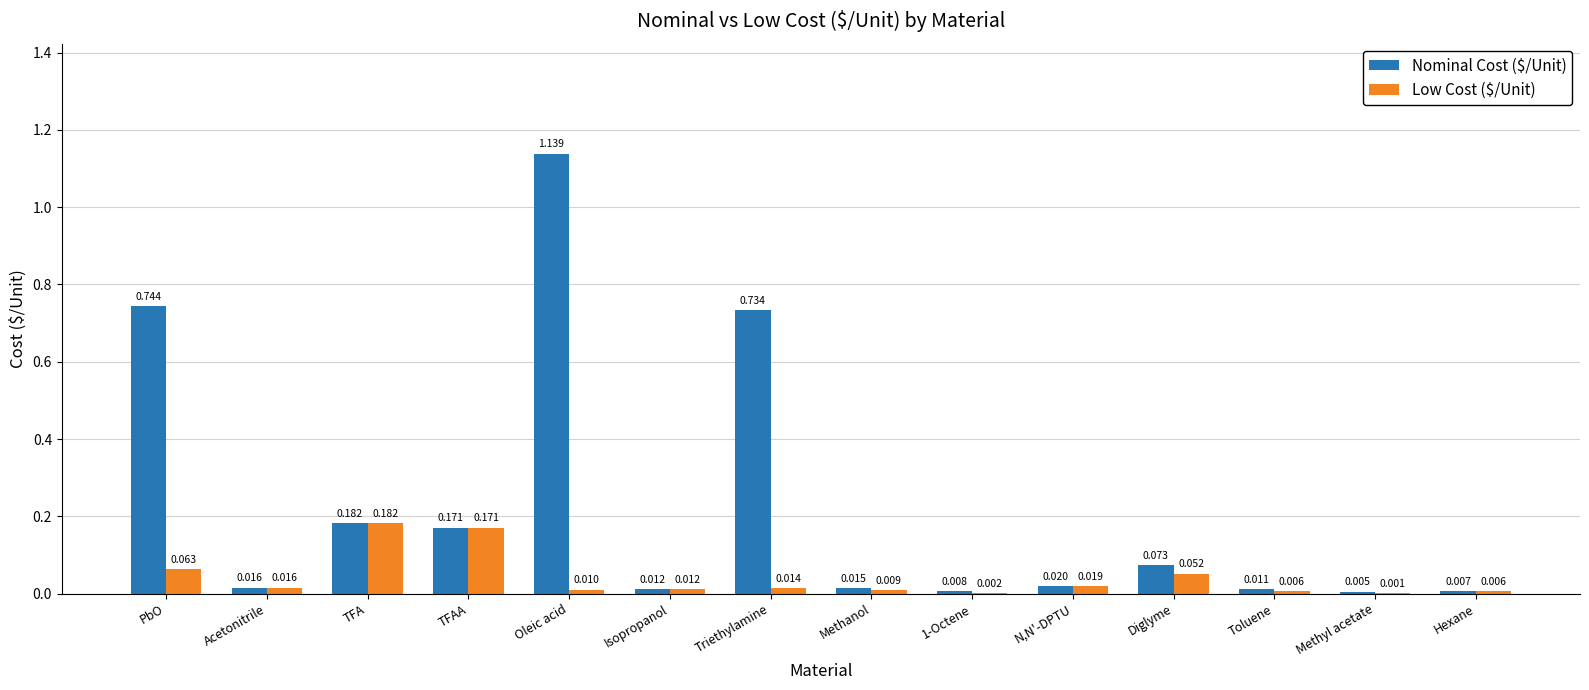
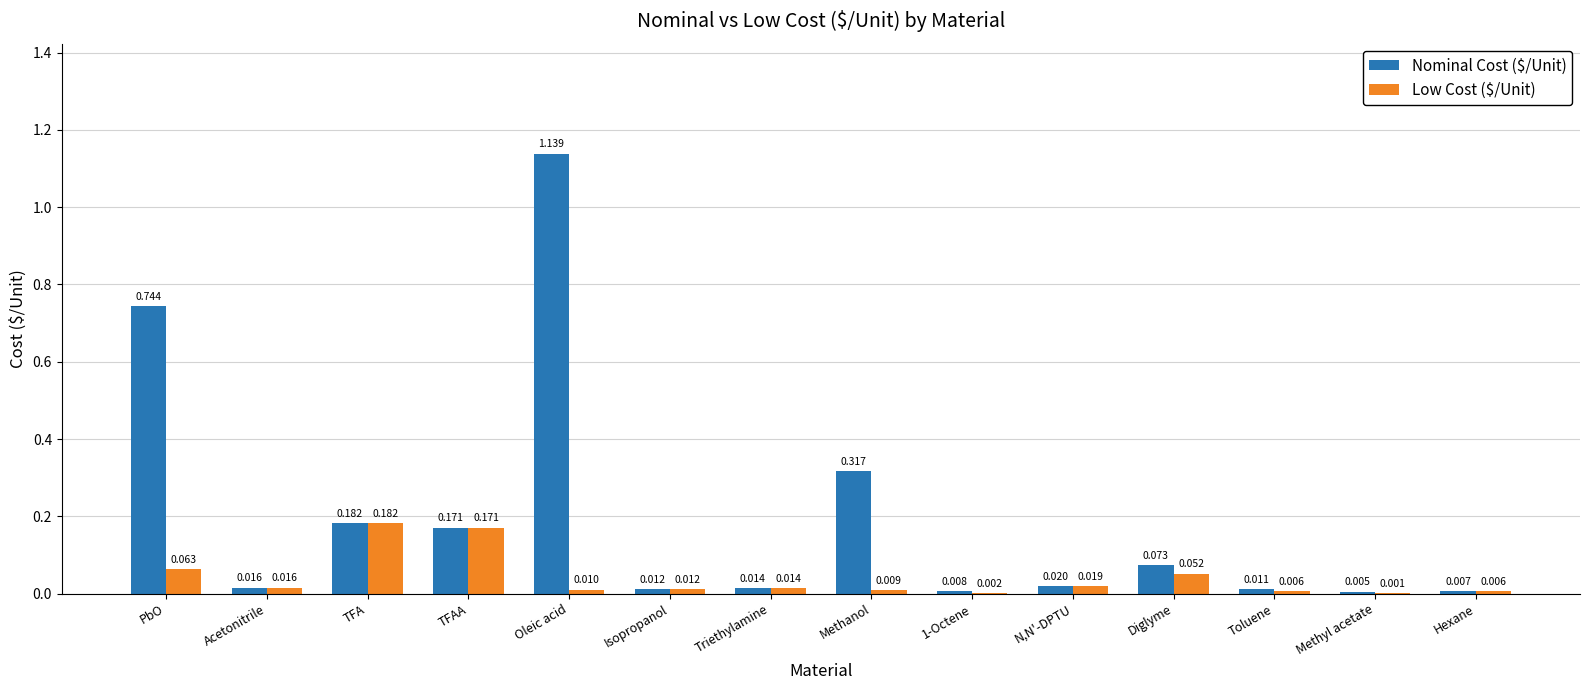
  {
    "Nominal Cost ($/Unit)": {
      "PbO": 0.744,
      "Acetonitrile": 0.016,
      "TFA": 0.182,
      "TFAA": 0.171,
      "Oleic acid": 1.139,
      "Isopropanol": 0.012,
-     "Triethylamine": 0.734,
-     "Methanol": 0.015,
+     "Triethylamine": 0.014,
+     "Methanol": 0.317,
      "1-Octene": 0.008,
      "N,N'-DPTU": 0.020,
      "Diglyme": 0.073,
      "Toluene": 0.011,
      "Methyl acetate": 0.005,
      "Hexane": 0.007
    },
    "Low Cost ($/Unit)": {
      "PbO": 0.063,
      "Acetonitrile": 0.016,
      "TFA": 0.182,
      "TFAA": 0.171,
      "Oleic acid": 0.010,
      "Isopropanol": 0.012,
      "Triethylamine": 0.014,
      "Methanol": 0.009,
      "1-Octene": 0.002,
      "N,N'-DPTU": 0.019,
      "Diglyme": 0.052,
      "Toluene": 0.006,
      "Methyl acetate": 0.001,
      "Hexane": 0.006
    }
  }
